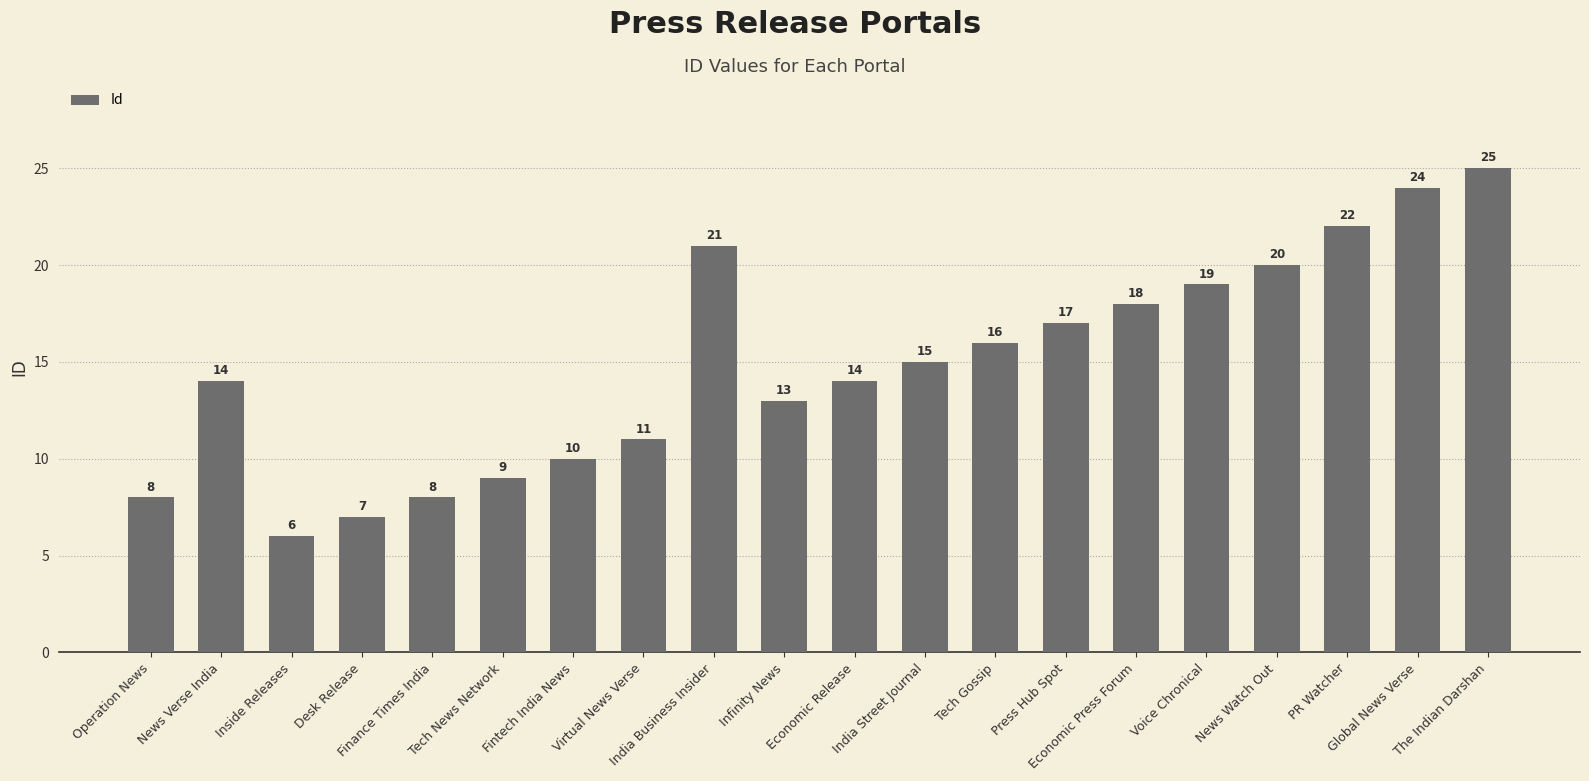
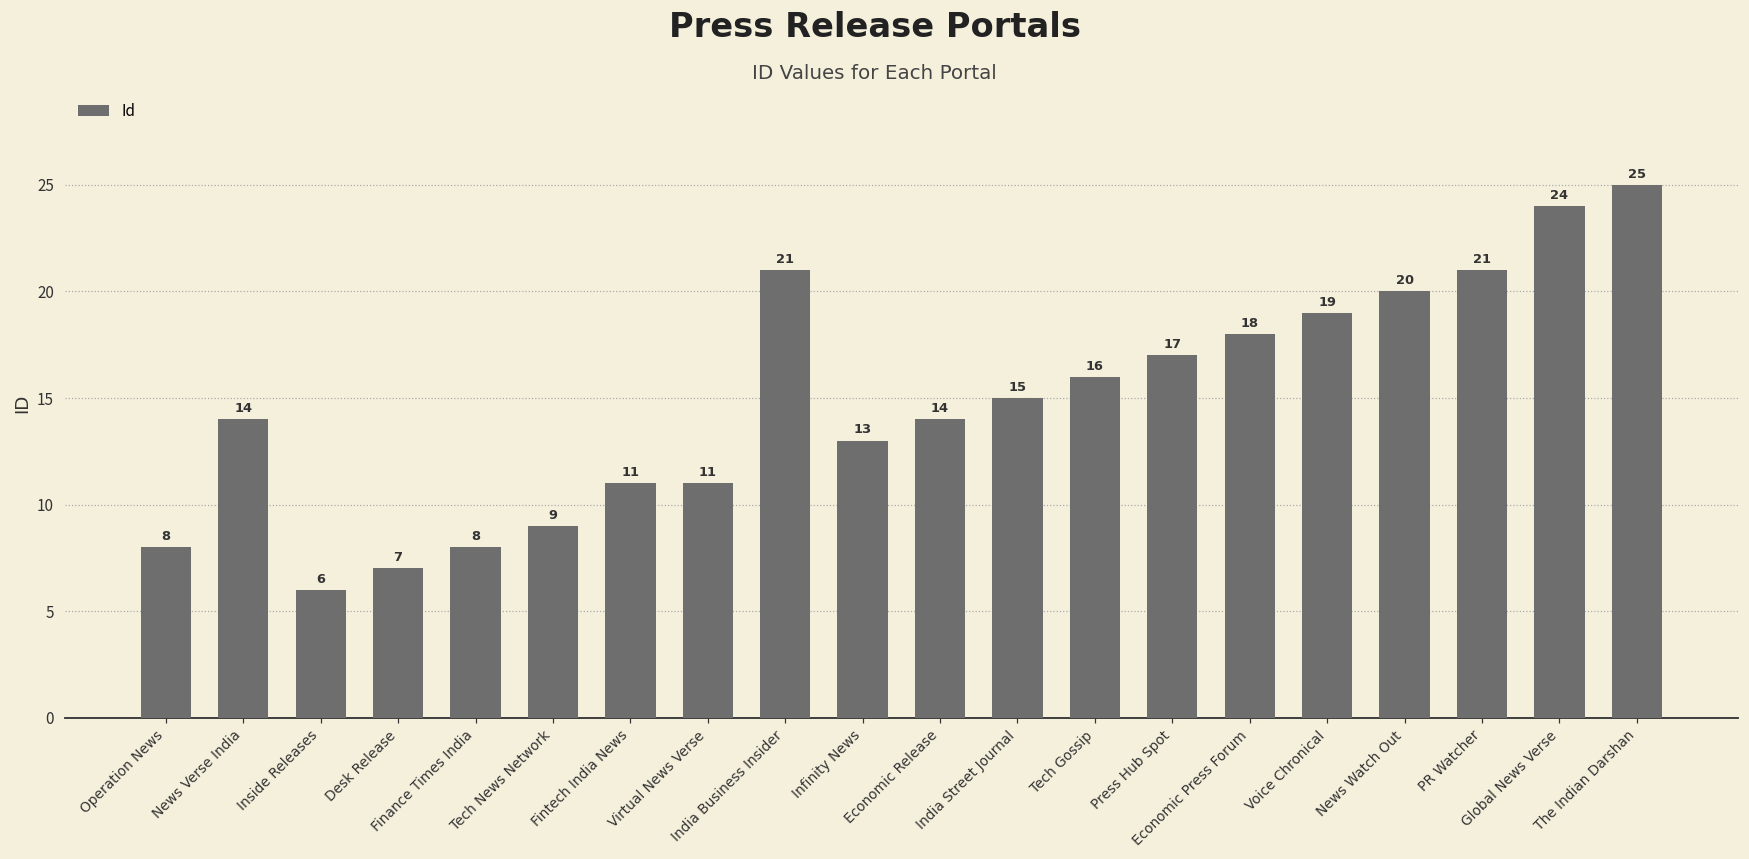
  {
    "Operation News": 8,
    "News Verse India": 14,
    "Inside Releases": 6,
    "Desk Release": 7,
    "Finance Times India": 8,
    "Tech News Network": 9,
-   "Fintech India News": 10,
+   "Fintech India News": 11,
    "Virtual News Verse": 11,
    "India Business Insider": 21,
    "Infinity News": 13,
    "Economic Release": 14,
    "India Street Journal": 15,
    "Tech Gossip": 16,
    "Press Hub Spot": 17,
    "Economic Press Forum": 18,
    "Voice Chronical": 19,
    "News Watch Out": 20,
-   "PR Watcher": 22,
+   "PR Watcher": 21,
    "Global News Verse": 24,
    "The Indian Darshan": 25
  }
